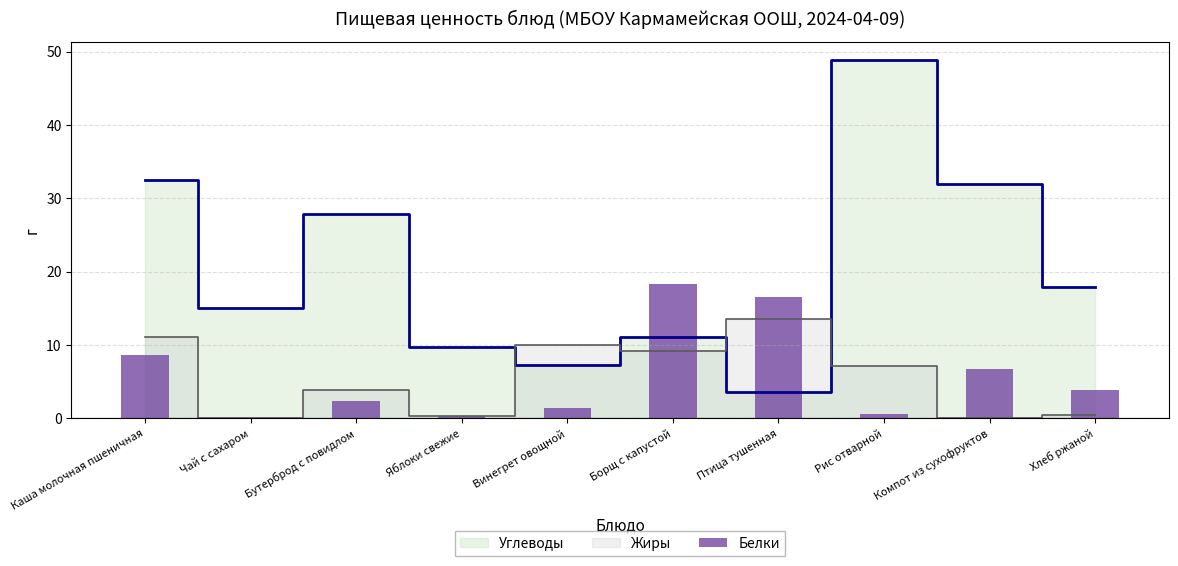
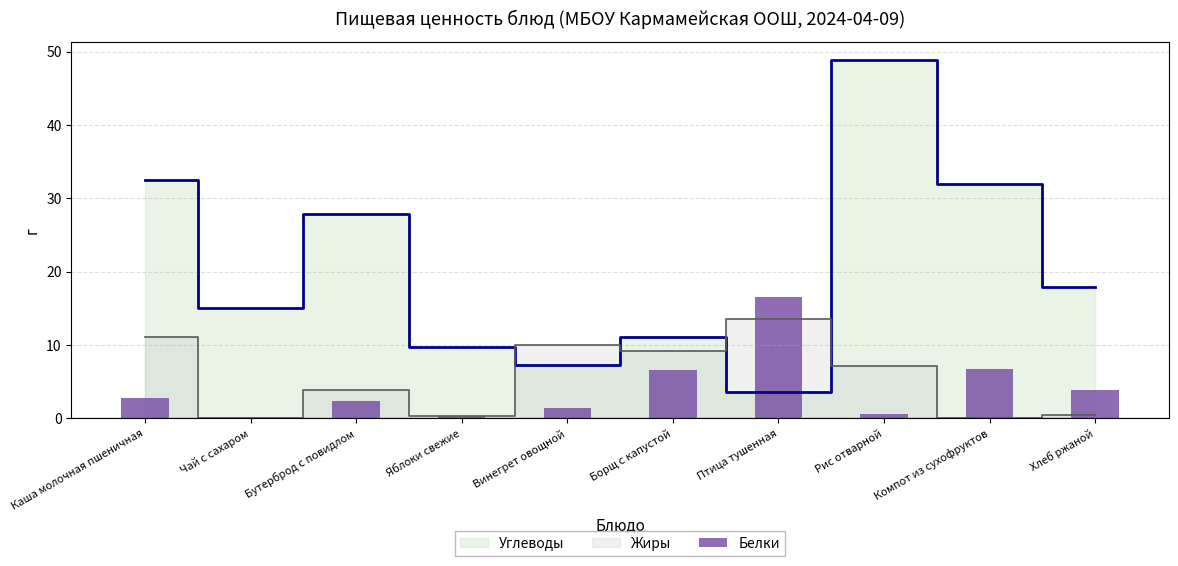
  {
    "Белки": {
-     "Каша молочная пшеничная": 9,
+     "Каша молочная пшеничная": 3,
      "Бутерброд с повидлом": 2,
      "Яблоки свежие": 0,
      "Винегрет овощной": 1,
-     "Борщ с капустой": 18,
+     "Борщ с капустой": 7,
      "Птица тушенная": 17,
      "Рис отварной": 1,
      "Компот из сухофруктов": 7,
      "Хлеб ржаной": 4
    }
  }
